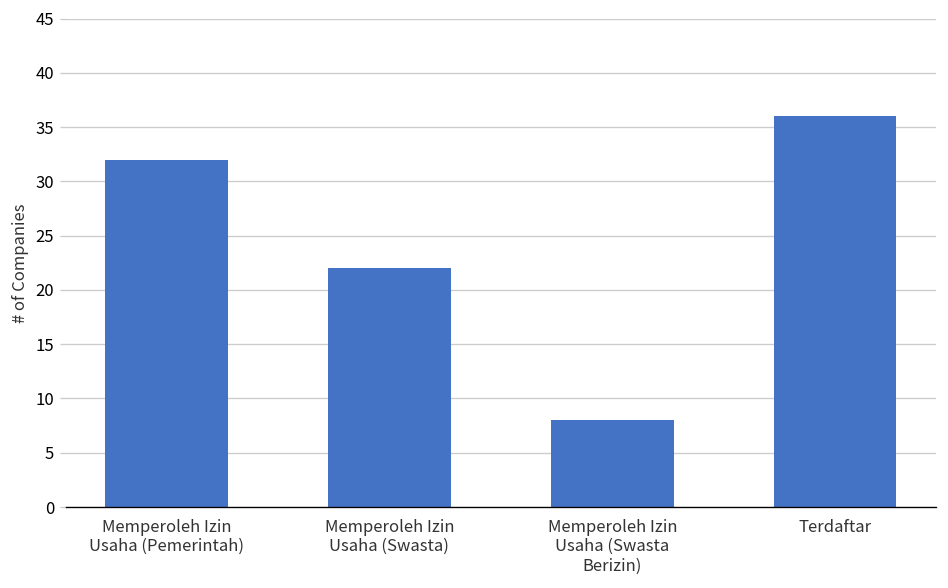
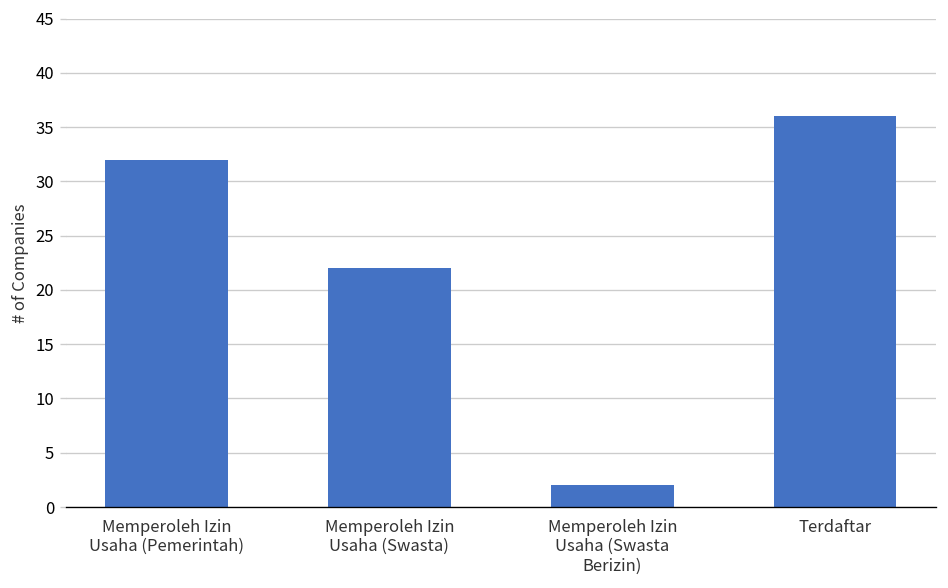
  {
    "Memperoleh Izin Usaha (Pemerintah)": 32,
    "Memperoleh Izin Usaha (Swasta)": 22,
-   "Memperoleh Izin Usaha (Swasta Berizin)": 8,
+   "Memperoleh Izin Usaha (Swasta Berizin)": 2,
    "Terdaftar": 36
  }
